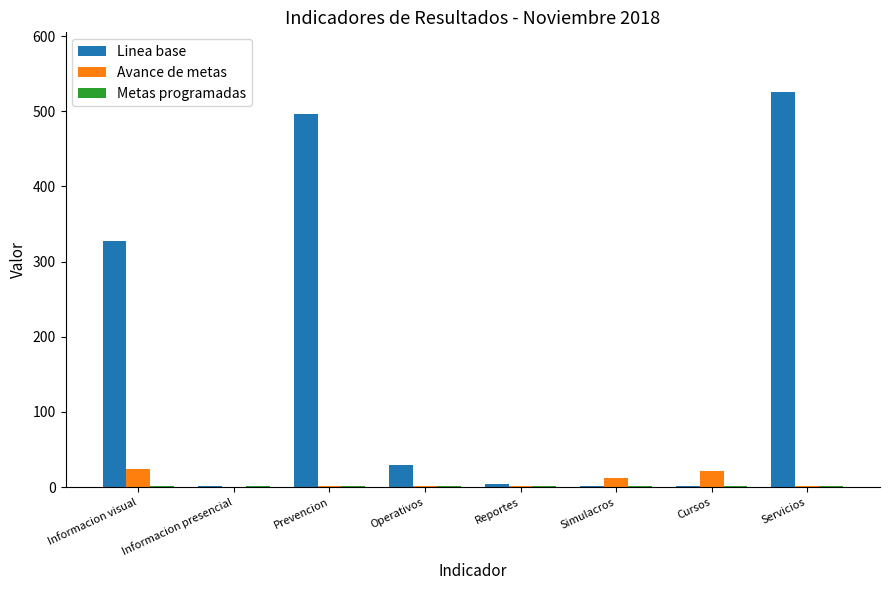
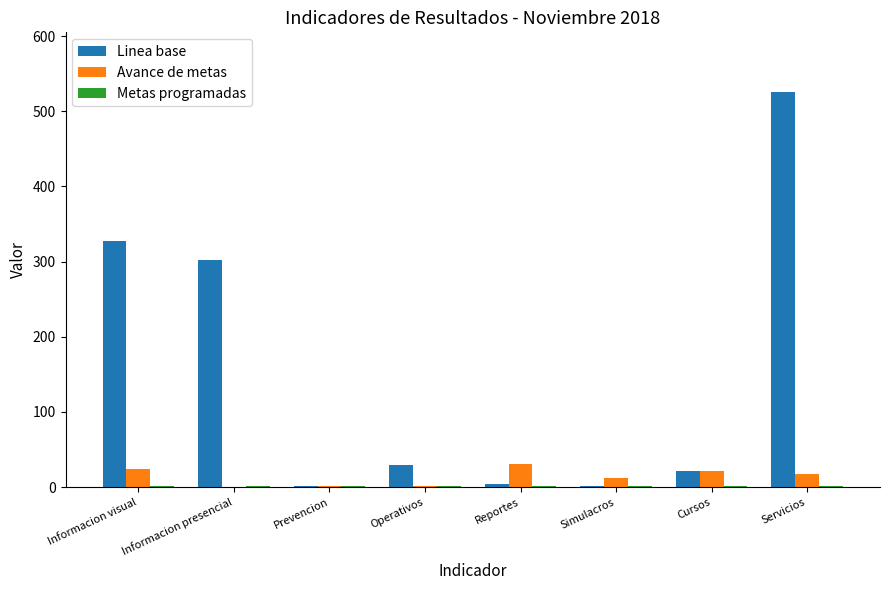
  {
    "Linea base": {
      "Informacion visual": 330,
-     "Informacion presencial": 0,
-     "Prevencion": 500,
+     "Informacion presencial": 300,
+     "Prevencion": 0,
      "Operativos": 30,
      "Reportes": 0,
-     "Cursos": 0,
+     "Cursos": 20,
      "Servicios": 530
    },
    "Avance de metas": {
      "Informacion visual": 20,
-     "Reportes": 0,
+     "Reportes": 30,
      "Simulacros": 10,
      "Cursos": 20,
-     "Servicios": 0
+     "Servicios": 20
    }
  }
